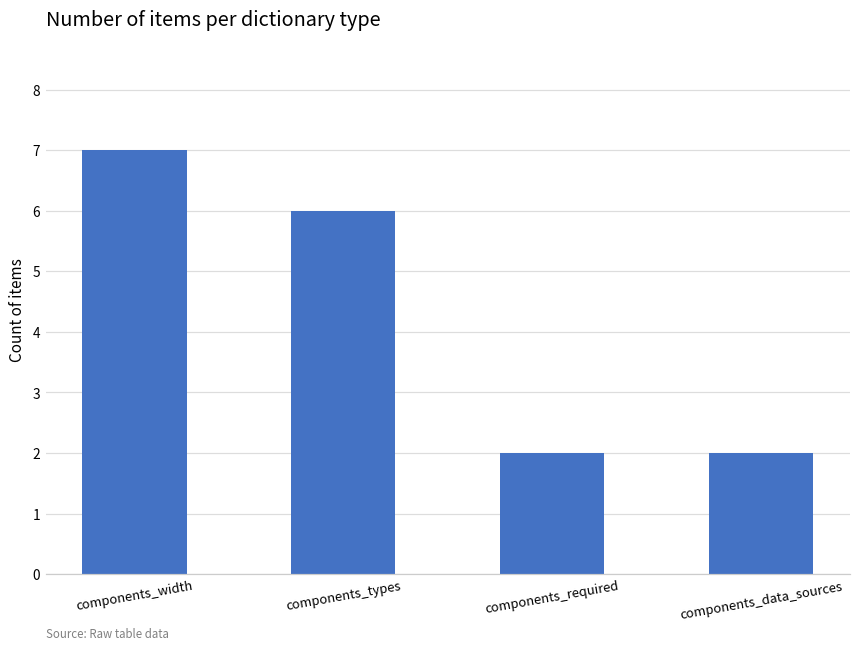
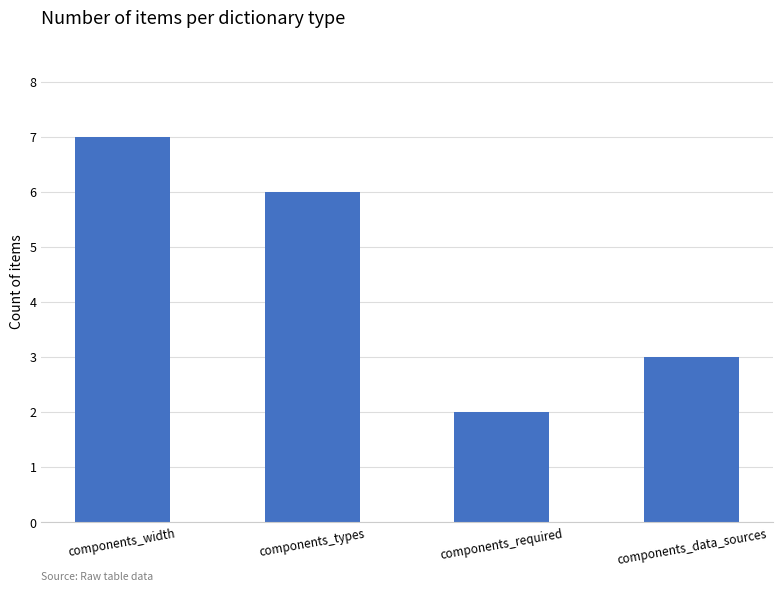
  {
    "components_width": 7,
    "components_types": 6,
    "components_required": 2,
-   "components_data_sources": 2
+   "components_data_sources": 3
  }
